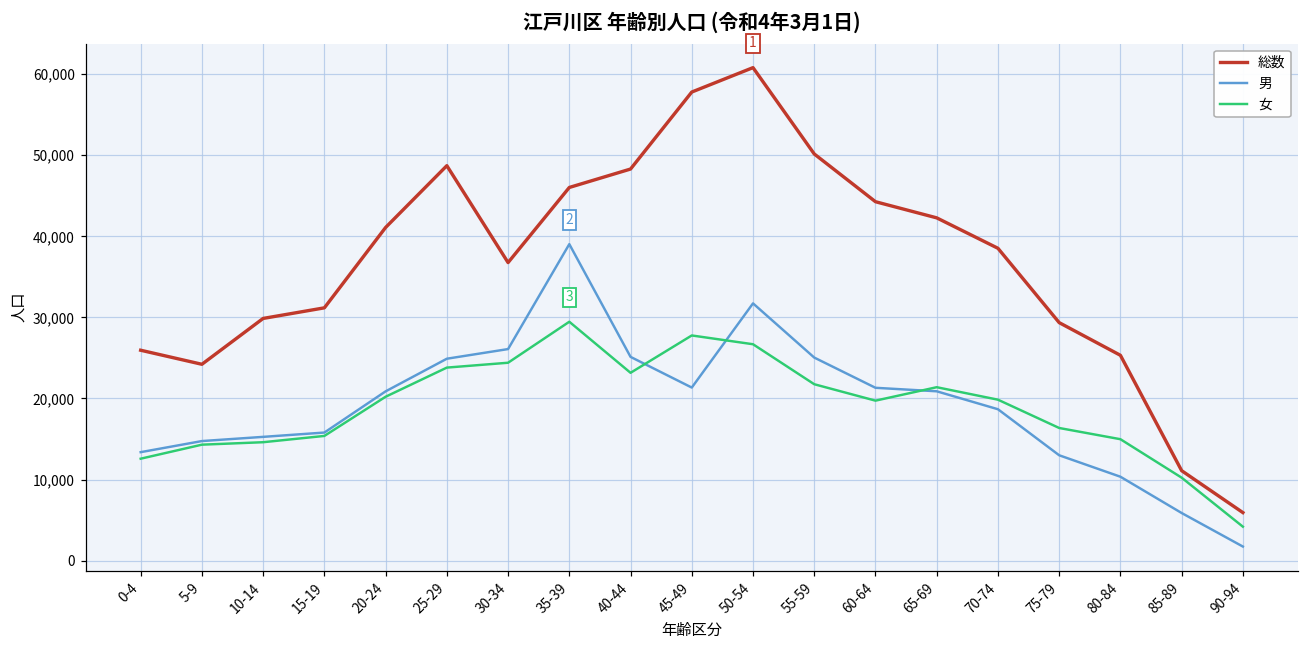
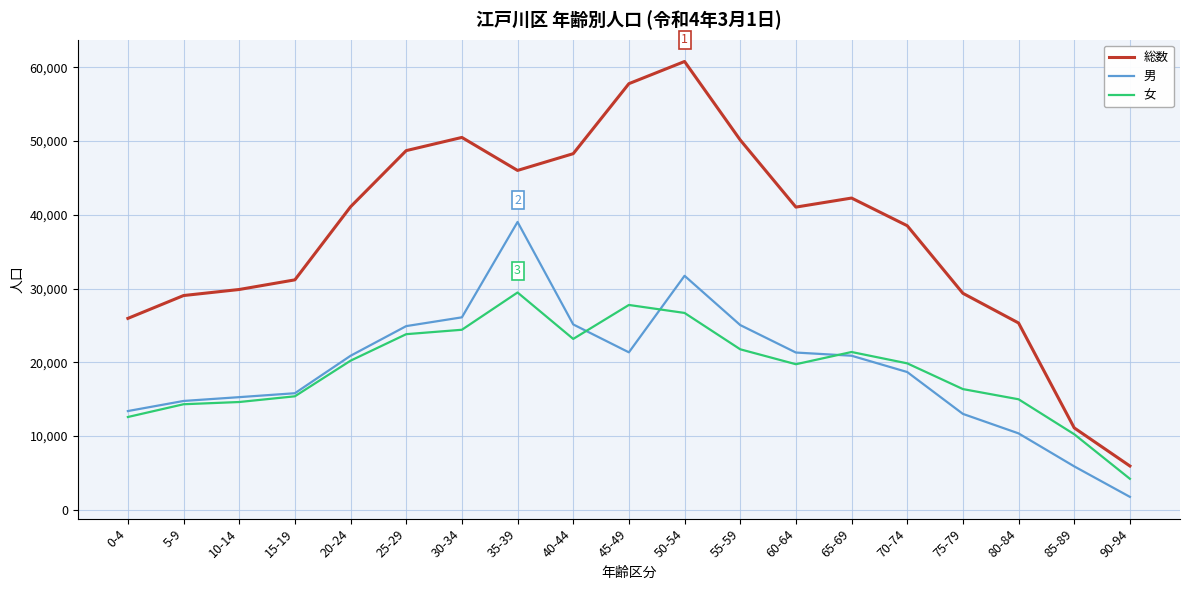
  {
    "総数": {
      "0-4": "26,000",
-     "5-9": "24,000",
+     "5-9": "29,000",
      "10-14": "30,000",
      "15-19": "31,000",
      "20-24": "41,000",
      "25-29": "49,000",
-     "30-34": "37,000",
+     "30-34": "51,000",
      "35-39": "46,000",
      "40-44": "48,000",
      "45-49": "58,000",
      "55-59": "50,000",
-     "60-64": "44,000",
+     "60-64": "41,000",
      "65-69": "42,000",
      "70-74": "39,000",
      "75-79": "29,000",
      "80-84": "25,000",
      "85-89": "11,000",
      "90-94": "6,000"
    },
    "男": {
      "0-4": "13,000",
      "5-9": "15,000",
      "10-14": "15,000",
      "15-19": "16,000",
      "20-24": "21,000",
      "25-29": "25,000",
      "30-34": "26,000",
      "40-44": "25,000",
      "45-49": "21,000",
      "50-54": "32,000",
      "55-59": "25,000",
      "60-64": "21,000",
      "65-69": "21,000",
      "70-74": "19,000",
      "75-79": "13,000",
      "80-84": "10,000",
      "85-89": "6,000",
      "90-94": "2,000"
    },
    "女": {
      "0-4": "13,000",
      "5-9": "14,000",
      "10-14": "15,000",
      "15-19": "15,000",
      "20-24": "20,000",
      "25-29": "24,000",
      "30-34": "24,000",
      "40-44": "23,000",
      "45-49": "28,000",
      "50-54": "27,000",
      "55-59": "22,000",
      "60-64": "20,000",
      "65-69": "21,000",
      "70-74": "20,000",
      "75-79": "16,000",
      "80-84": "15,000",
      "85-89": "10,000",
      "90-94": "4,000"
    }
  }
